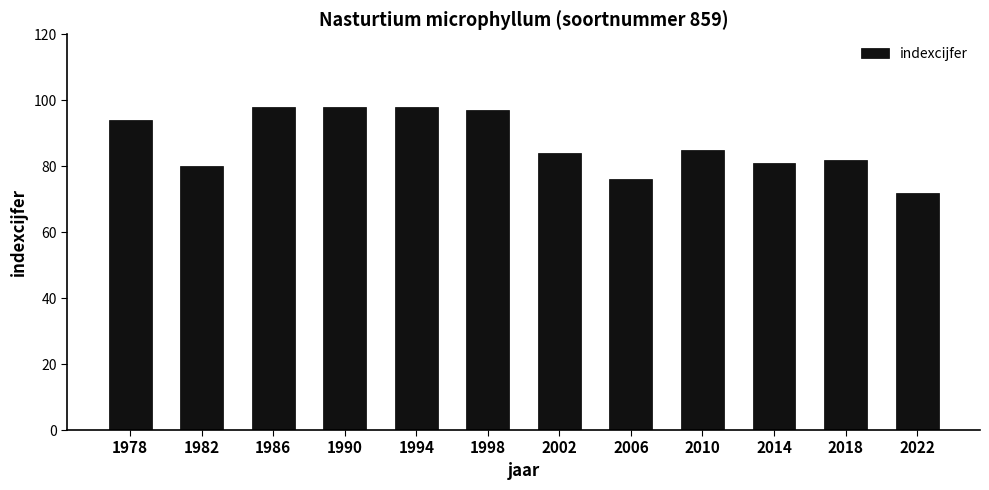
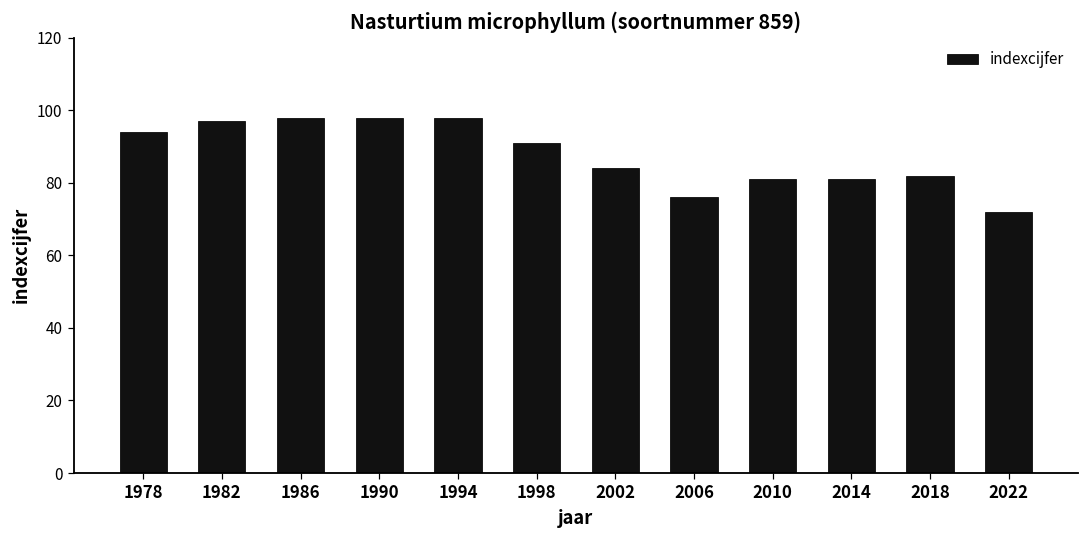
  {
    "1978": 94,
-   "1982": 80,
+   "1982": 97,
    "1986": 98,
    "1990": 98,
    "1994": 98,
-   "1998": 97,
+   "1998": 91,
    "2002": 84,
    "2006": 76,
-   "2010": 85,
+   "2010": 81,
    "2014": 81,
    "2018": 82,
    "2022": 72
  }
